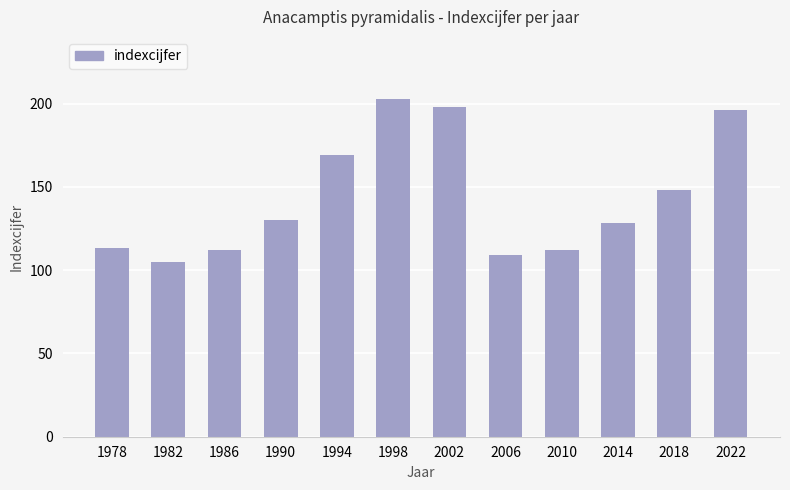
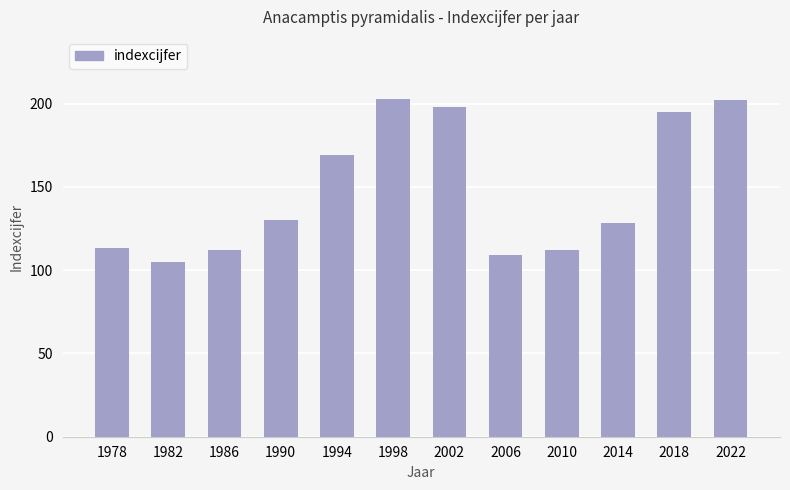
  {
    "1978": 113,
    "1982": 105,
    "1986": 112,
    "1990": 130,
    "1994": 169,
    "1998": 203,
    "2002": 198,
    "2006": 109,
    "2010": 112,
    "2014": 128,
-   "2018": 148,
-   "2022": 196
+   "2018": 195,
+   "2022": 202
  }
